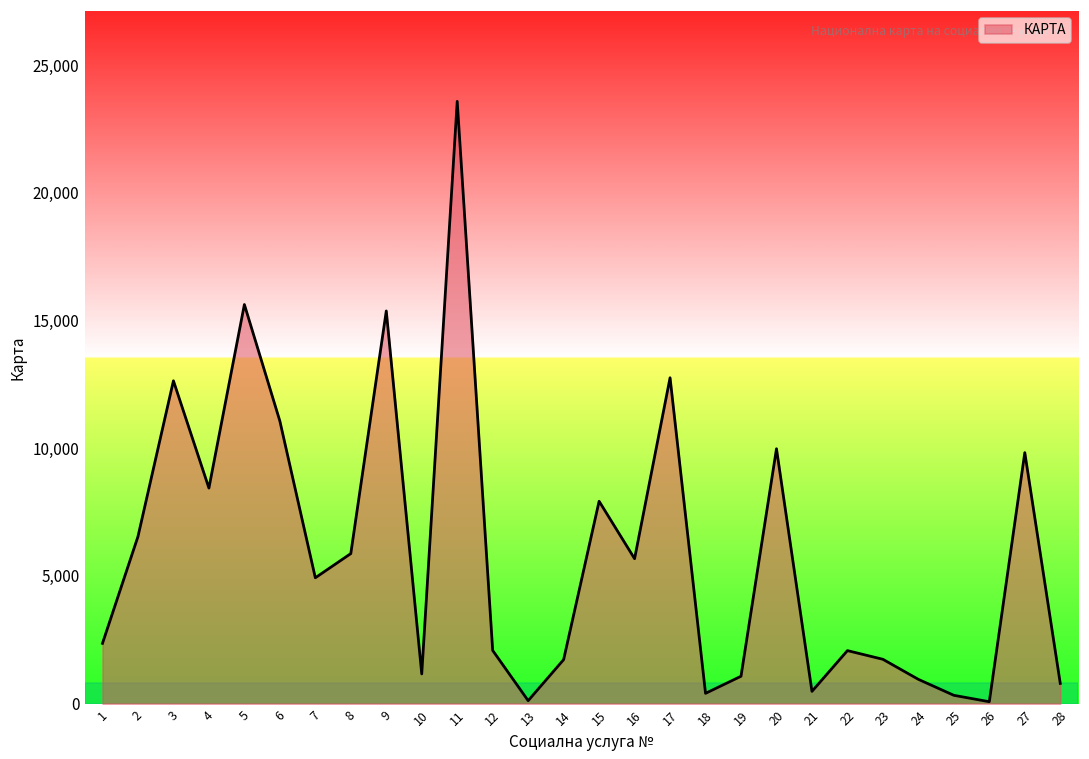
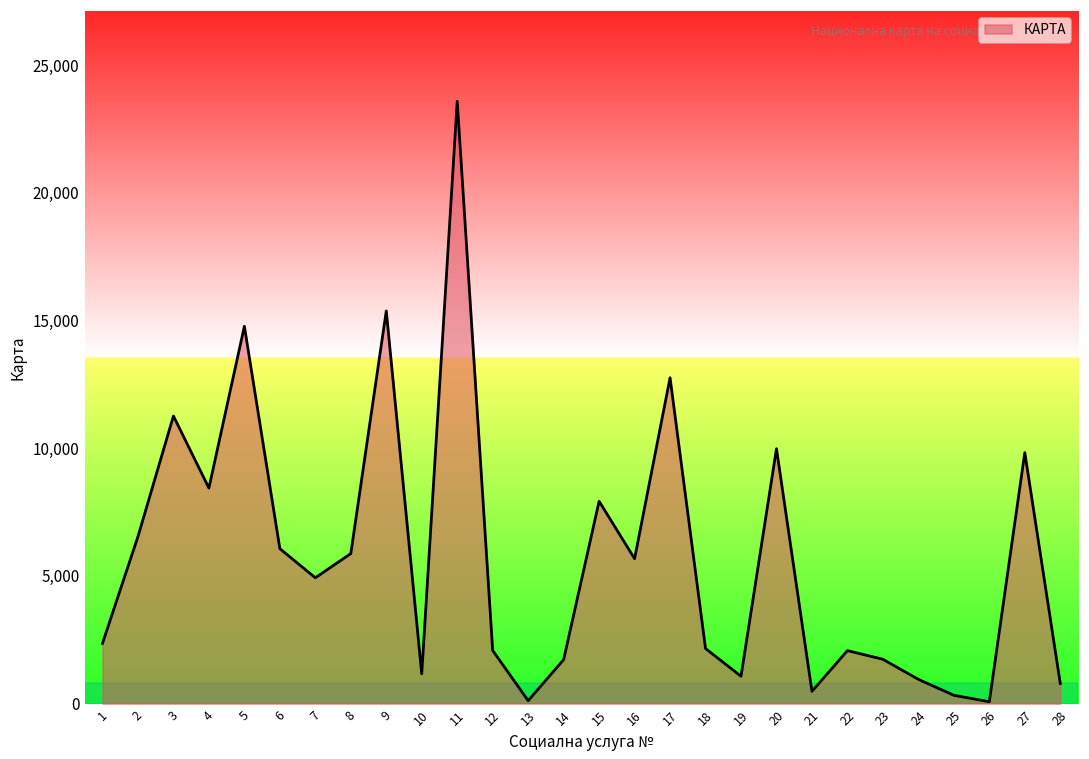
  {
    "1": "2,400",
    "2": "6,500",
-   "3": "12,600",
+   "3": "11,300",
    "4": "8,400",
-   "5": "15,600",
-   "6": "11,100",
+   "5": "14,800",
+   "6": "6,100",
    "7": "4,900",
    "8": "5,900",
    "9": "15,400",
    "10": "1,200",
    "11": "23,600",
    "12": "2,100",
    "13": "100",
    "14": "1,700",
    "15": "7,900",
    "16": "5,700",
    "17": "12,800",
-   "18": "400",
+   "18": "2,200",
    "19": "1,100",
    "20": "10,000",
    "21": "500",
    "22": "2,100",
    "23": "1,700",
    "24": "1,000",
    "25": "300",
    "26": "100",
    "27": "9,800",
    "28": "800"
  }
